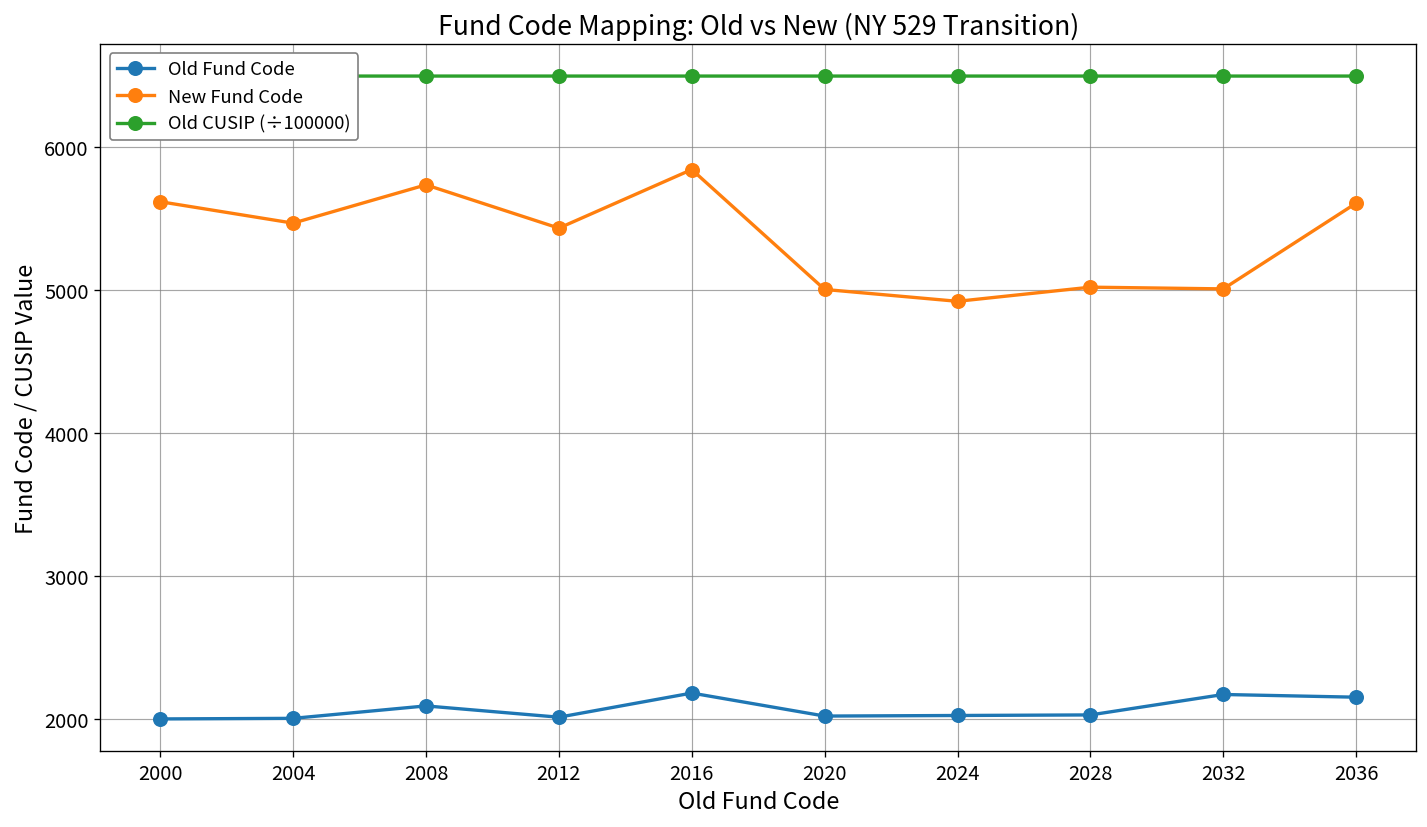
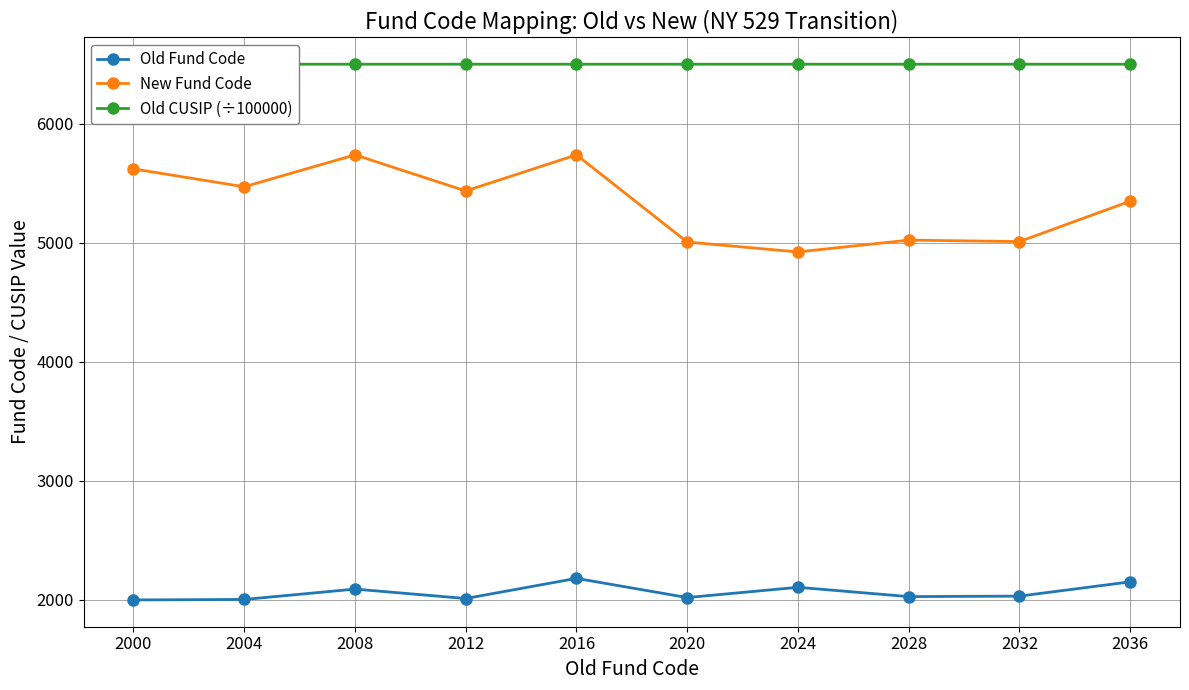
  {
    "Old Fund Code": {
      "2000": 2000,
      "2004": 2000,
      "2008": 2090,
      "2012": 2010,
      "2016": 2180,
      "2020": 2020,
-     "2024": 2020,
+     "2024": 2110,
      "2028": 2030,
-     "2032": 2170,
+     "2032": 2030,
      "2036": 2150
    },
    "New Fund Code": {
      "2000": 5620,
      "2004": 5470,
      "2008": 5740,
      "2012": 5430,
-     "2016": 5840,
+     "2016": 5740,
      "2020": 5010,
      "2024": 4920,
      "2028": 5020,
      "2032": 5010,
-     "2036": 5610
+     "2036": 5350
    },
    "Old CUSIP (÷100000)": {
      "2008": 6500,
      "2012": 6500,
      "2016": 6500,
      "2020": 6500,
      "2024": 6500,
      "2028": 6500,
      "2032": 6500,
      "2036": 6500
    }
  }
